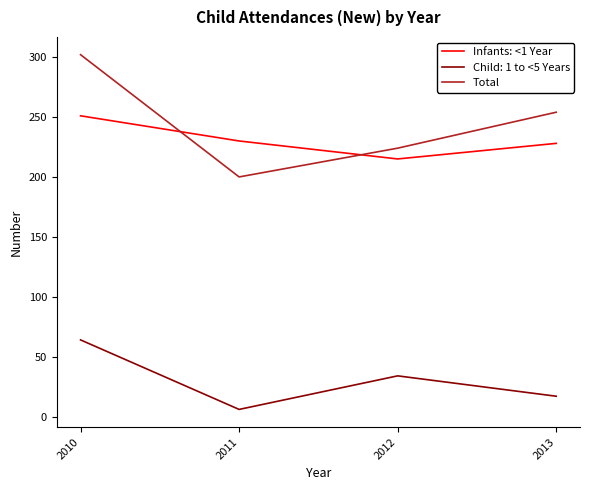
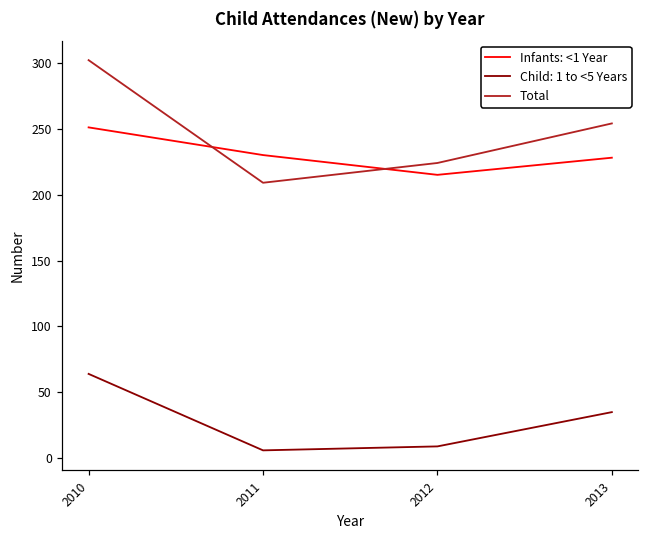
  {
    "Infants: <1 Year": {
      "2010": 251,
      "2011": 230,
      "2012": 215,
      "2013": 228
    },
    "Child: 1 to <5 Years": {
      "2010": 64,
      "2011": 6,
-     "2012": 34,
-     "2013": 17
+     "2012": 9,
+     "2013": 35
    },
    "Total": {
      "2010": 302,
-     "2011": 200,
+     "2011": 209,
      "2012": 224,
      "2013": 254
    }
  }
